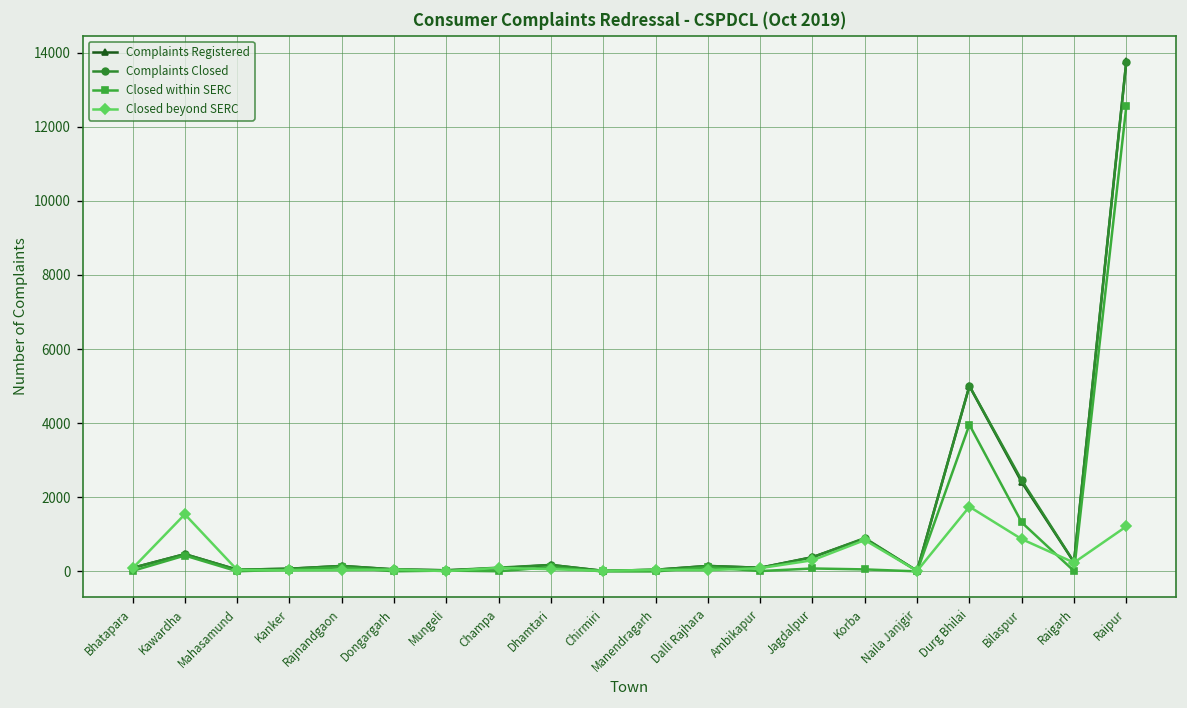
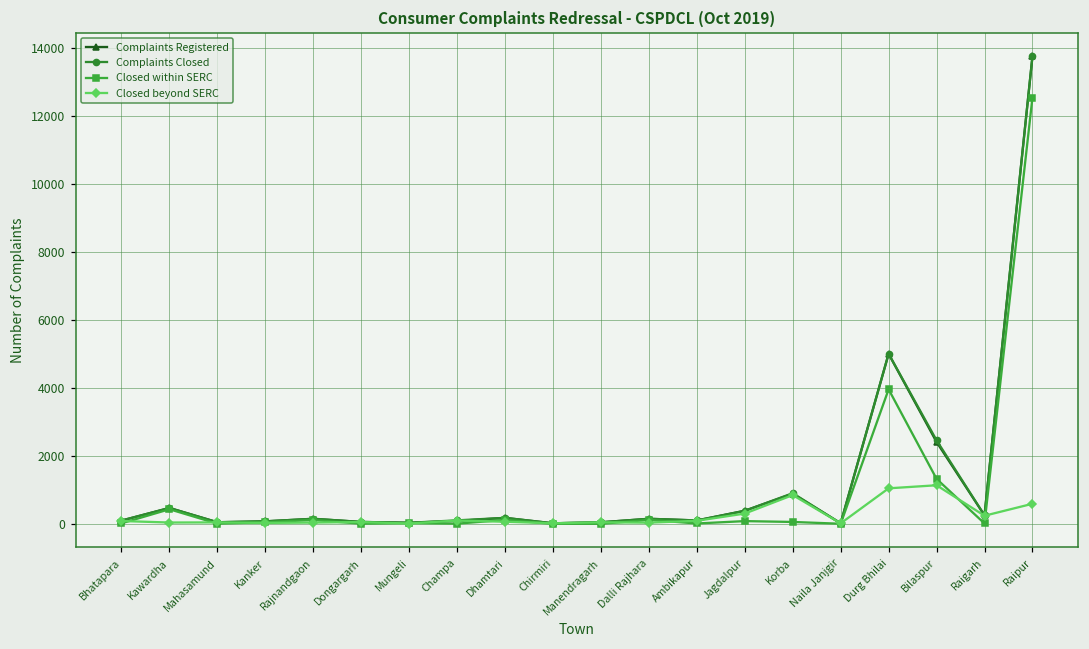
  {
    "Closed beyond SERC": {
-     "Kawardha": 1500,
+     "Kawardha": 0,
      "Dalli Rajhara": 0,
-     "Durg Bhilai": 1700,
-     "Bilaspur": 900,
-     "Raipur": 1200
+     "Durg Bhilai": 1000,
+     "Bilaspur": 1100,
+     "Raipur": 600
    }
  }
